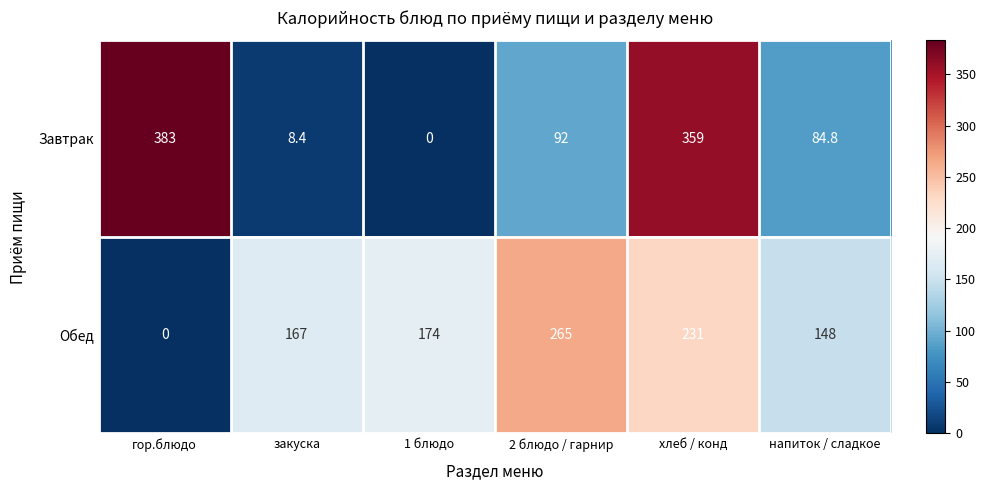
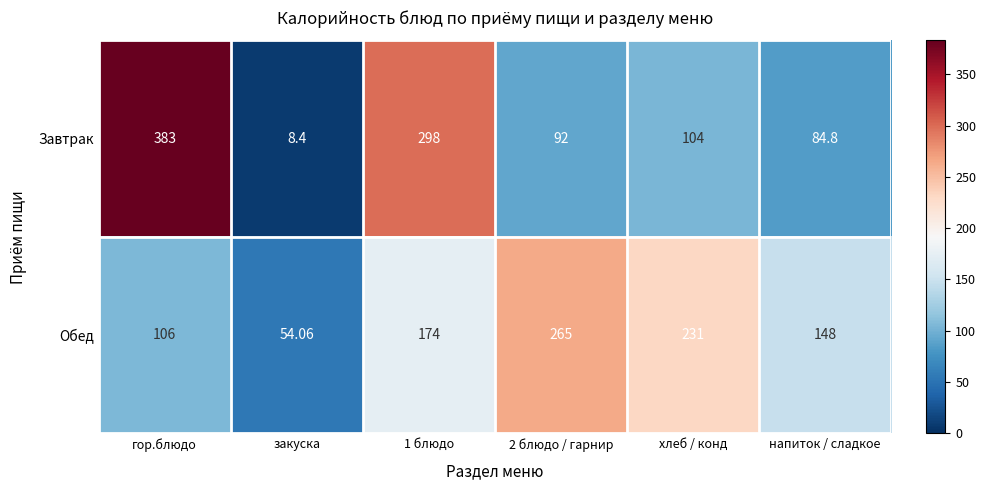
  {
    "Завтрак": {
      "гор.блюдо": 383,
      "закуска": 8.4,
-     "1 блюдо": 0,
+     "1 блюдо": 298,
      "2 блюдо / гарнир": 92,
-     "хлеб / конд": 359,
+     "хлеб / конд": 104,
      "напиток / сладкое": 84.8
    },
    "Обед": {
-     "гор.блюдо": 0,
-     "закуска": 167,
+     "гор.блюдо": 106,
+     "закуска": 54.06,
      "1 блюдо": 174,
      "2 блюдо / гарнир": 265,
      "хлеб / конд": 231,
      "напиток / сладкое": 148
    }
  }
